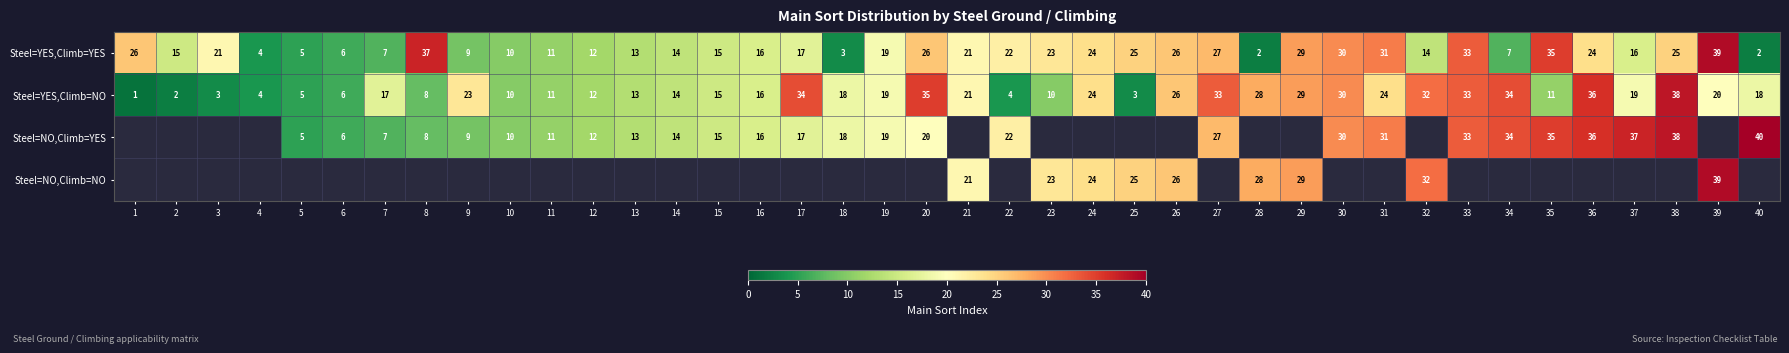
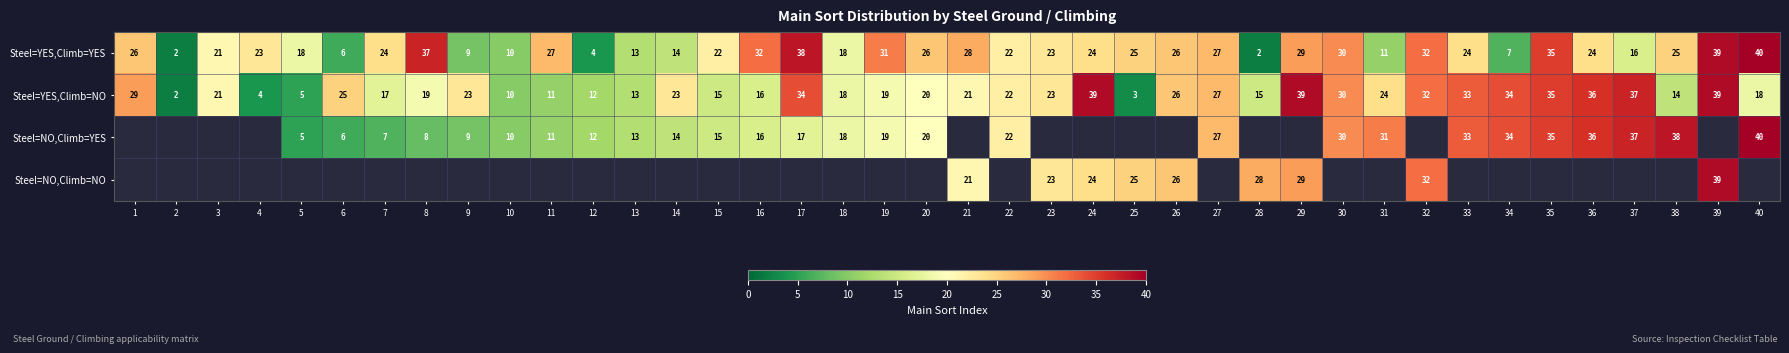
  {
    "Steel=YES,Climb=YES": {
      "1": 26,
-     "2": 15,
+     "2": 2,
      "3": 21,
-     "4": 4,
-     "5": 5,
+     "4": 23,
+     "5": 18,
      "6": 6,
-     "7": 7,
+     "7": 24,
      "8": 37,
      "9": 9,
      "10": 10,
-     "11": 11,
-     "12": 12,
+     "11": 27,
+     "12": 4,
      "13": 13,
      "14": 14,
-     "15": 15,
-     "16": 16,
-     "17": 17,
-     "18": 3,
-     "19": 19,
+     "15": 22,
+     "16": 32,
+     "17": 38,
+     "18": 18,
+     "19": 31,
      "20": 26,
-     "21": 21,
+     "21": 28,
      "22": 22,
      "23": 23,
      "24": 24,
      "25": 25,
      "26": 26,
      "27": 27,
      "28": 2,
      "29": 29,
      "30": 30,
-     "31": 31,
-     "32": 14,
-     "33": 33,
+     "31": 11,
+     "32": 32,
+     "33": 24,
      "34": 7,
      "35": 35,
      "36": 24,
      "37": 16,
      "38": 25,
      "39": 39,
-     "40": 2
+     "40": 40
    },
    "Steel=YES,Climb=NO": {
-     "1": 1,
+     "1": 29,
      "2": 2,
-     "3": 3,
+     "3": 21,
      "4": 4,
      "5": 5,
-     "6": 6,
+     "6": 25,
      "7": 17,
-     "8": 8,
+     "8": 19,
      "9": 23,
      "10": 10,
      "11": 11,
      "12": 12,
      "13": 13,
-     "14": 14,
+     "14": 23,
      "15": 15,
      "16": 16,
      "17": 34,
      "18": 18,
      "19": 19,
-     "20": 35,
+     "20": 20,
      "21": 21,
-     "22": 4,
-     "23": 10,
-     "24": 24,
+     "22": 22,
+     "23": 23,
+     "24": 39,
      "25": 3,
      "26": 26,
-     "27": 33,
-     "28": 28,
-     "29": 29,
+     "27": 27,
+     "28": 15,
+     "29": 39,
      "30": 30,
      "31": 24,
      "32": 32,
      "33": 33,
      "34": 34,
-     "35": 11,
+     "35": 35,
      "36": 36,
-     "37": 19,
-     "38": 38,
-     "39": 20,
+     "37": 37,
+     "38": 14,
+     "39": 39,
      "40": 18
    },
    "Steel=NO,Climb=YES": {
      "5": 5,
      "6": 6,
      "7": 7,
      "8": 8,
      "9": 9,
      "10": 10,
      "11": 11,
      "12": 12,
      "13": 13,
      "14": 14,
      "15": 15,
      "16": 16,
      "17": 17,
      "18": 18,
      "19": 19,
      "20": 20,
      "22": 22,
      "27": 27,
      "30": 30,
      "31": 31,
      "33": 33,
      "34": 34,
      "35": 35,
      "36": 36,
      "37": 37,
      "38": 38,
      "40": 40
    },
    "Steel=NO,Climb=NO": {
      "21": 21,
      "23": 23,
      "24": 24,
      "25": 25,
      "26": 26,
      "28": 28,
      "29": 29,
      "32": 32,
      "39": 39
    }
  }
